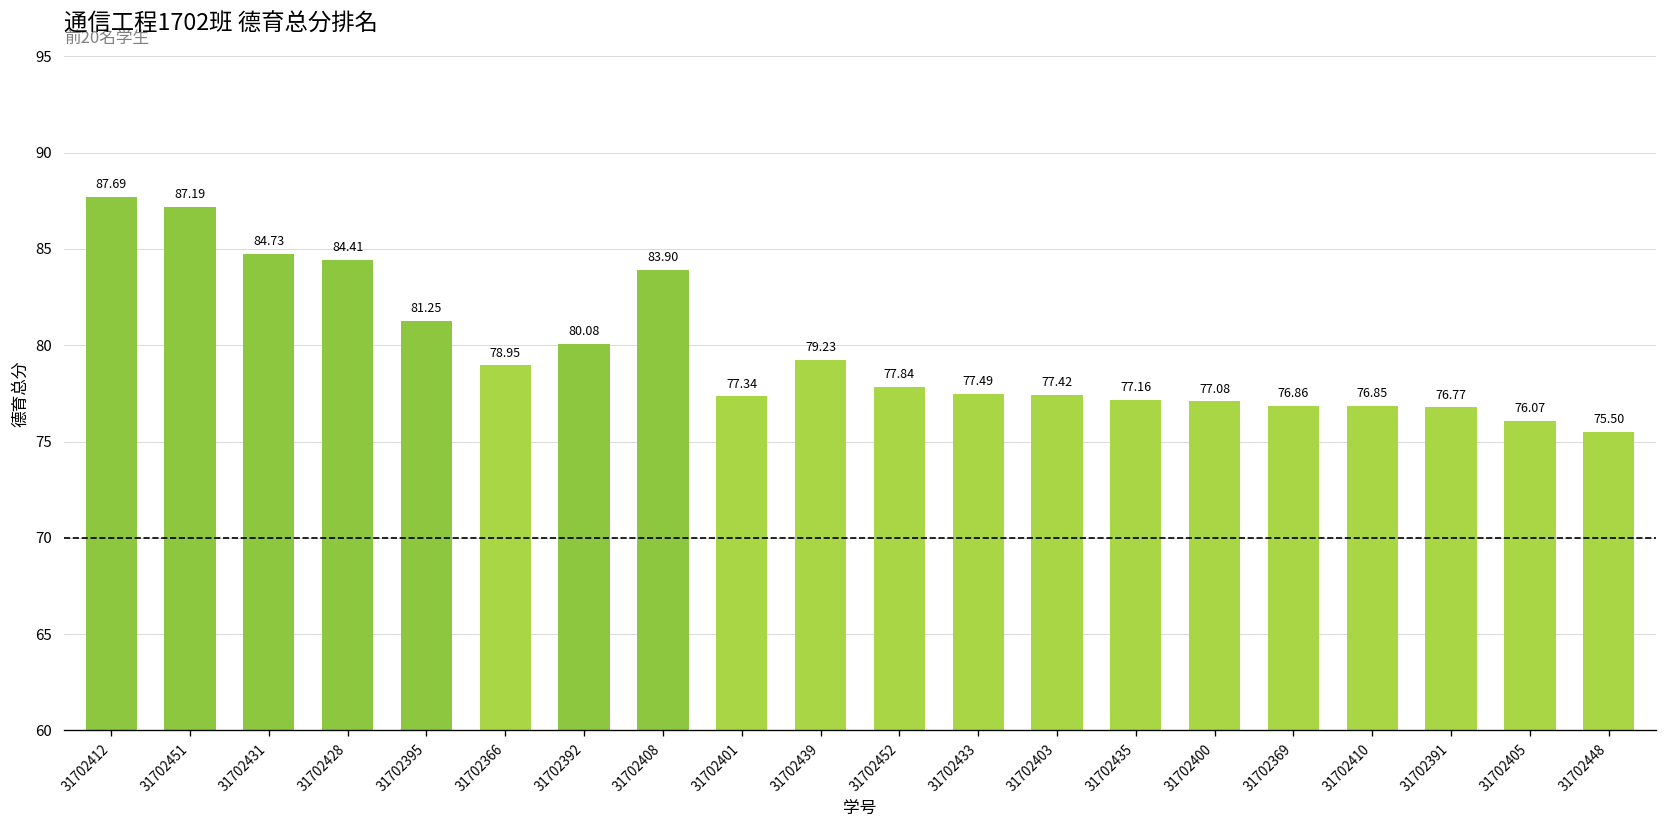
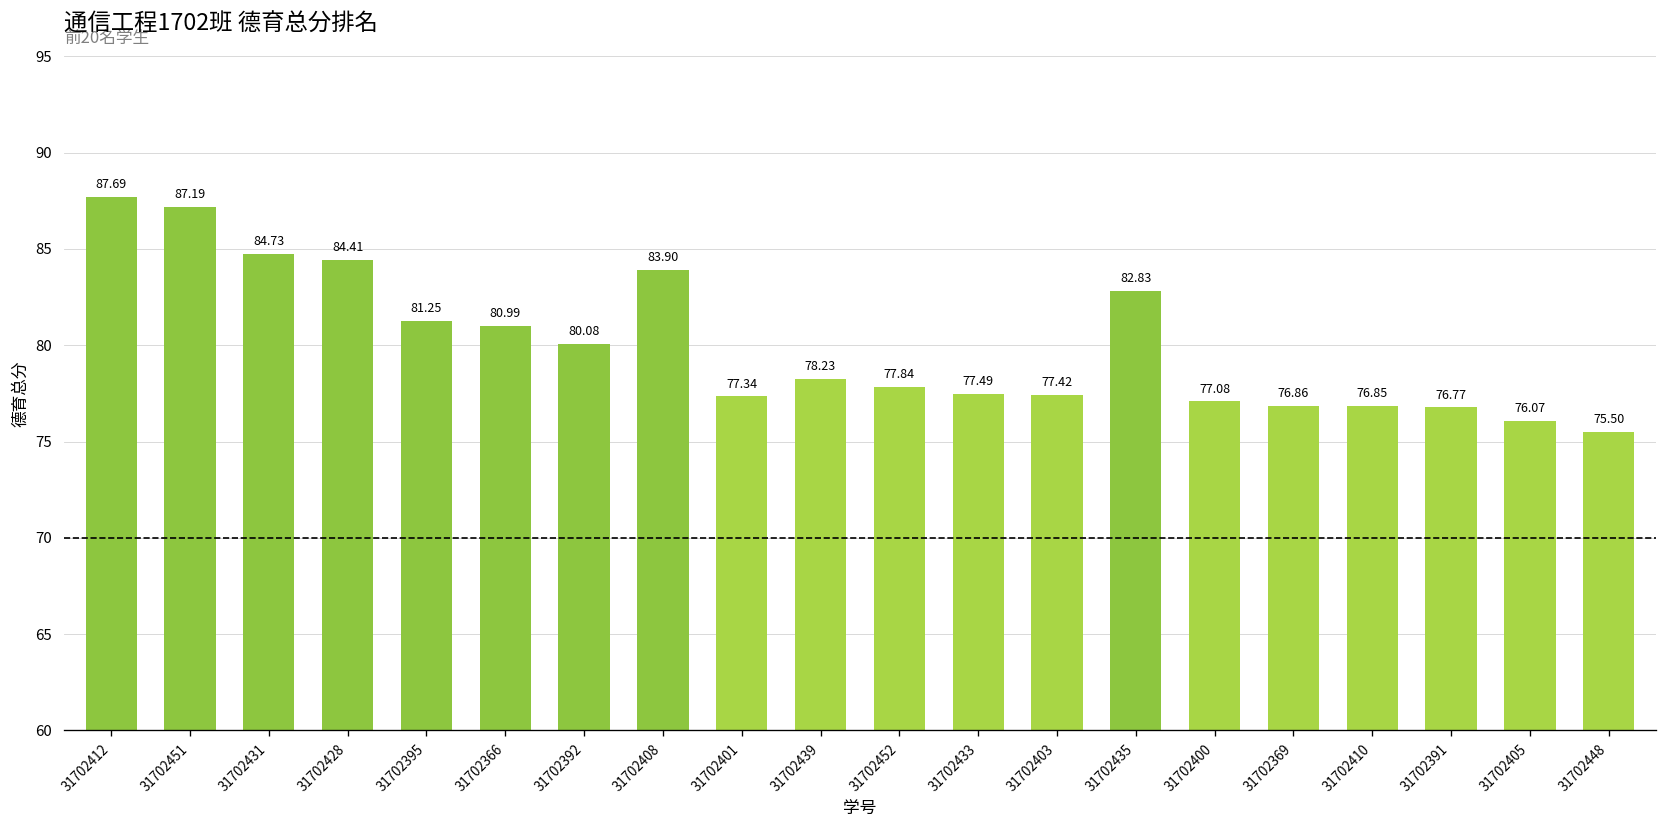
  {
    "31702412": 87.69,
    "31702451": 87.19,
    "31702431": 84.73,
    "31702428": 84.41,
    "31702395": 81.25,
-   "31702366": 78.95,
+   "31702366": 80.99,
    "31702392": 80.08,
    "31702408": 83.90,
    "31702401": 77.34,
-   "31702439": 79.23,
+   "31702439": 78.23,
    "31702452": 77.84,
    "31702433": 77.49,
    "31702403": 77.42,
-   "31702435": 77.16,
+   "31702435": 82.83,
    "31702400": 77.08,
    "31702369": 76.86,
    "31702410": 76.85,
    "31702391": 76.77,
    "31702405": 76.07,
    "31702448": 75.50
  }
